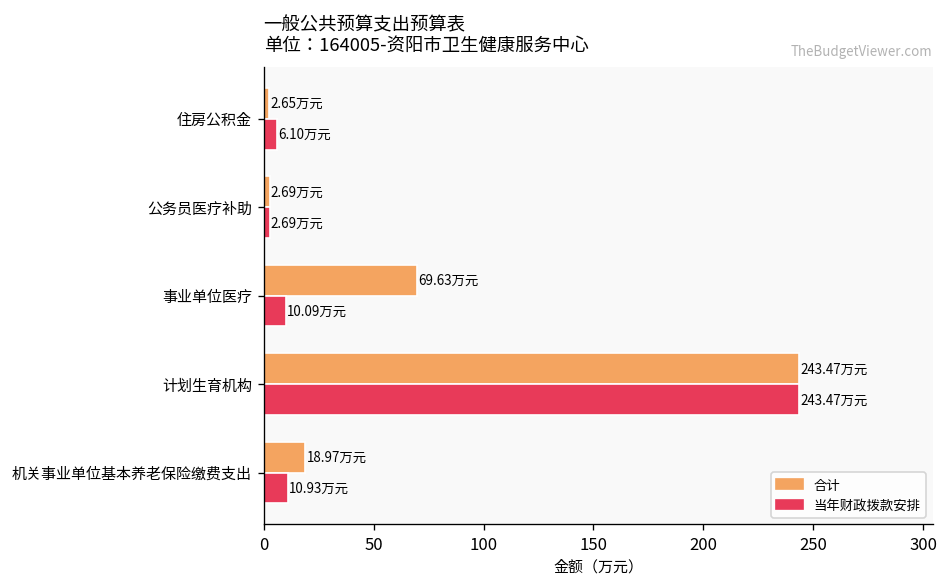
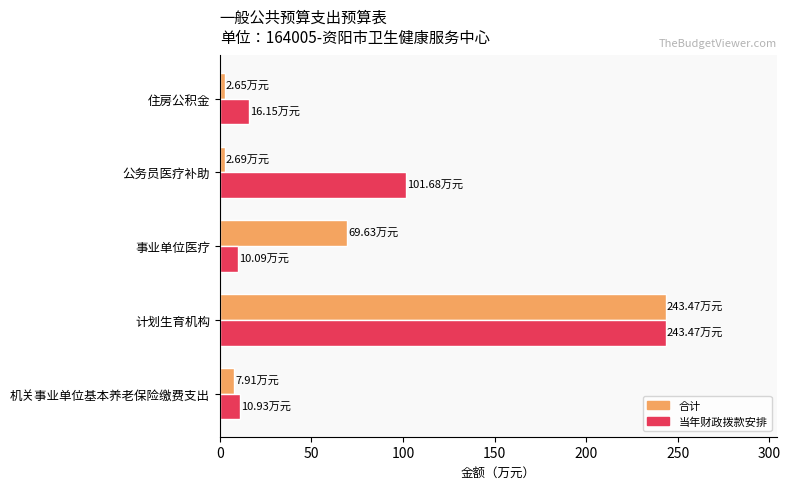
  {
    "合计": {
      "住房公积金": 2.65,
      "公务员医疗补助": 2.69,
      "事业单位医疗": 69.63,
      "计划生育机构": 243.47,
-     "机关事业单位基本养老保险缴费支出": 18.97
+     "机关事业单位基本养老保险缴费支出": 7.91
    },
    "当年财政拨款安排": {
-     "住房公积金": 6.10,
-     "公务员医疗补助": 2.69,
+     "住房公积金": 16.15,
+     "公务员医疗补助": 101.68,
      "事业单位医疗": 10.09,
      "计划生育机构": 243.47,
      "机关事业单位基本养老保险缴费支出": 10.93
    }
  }
